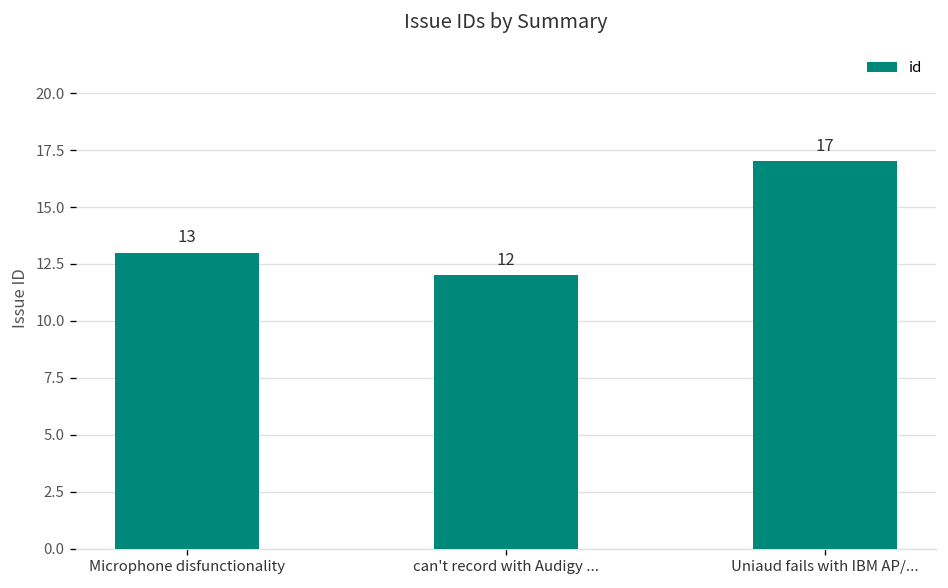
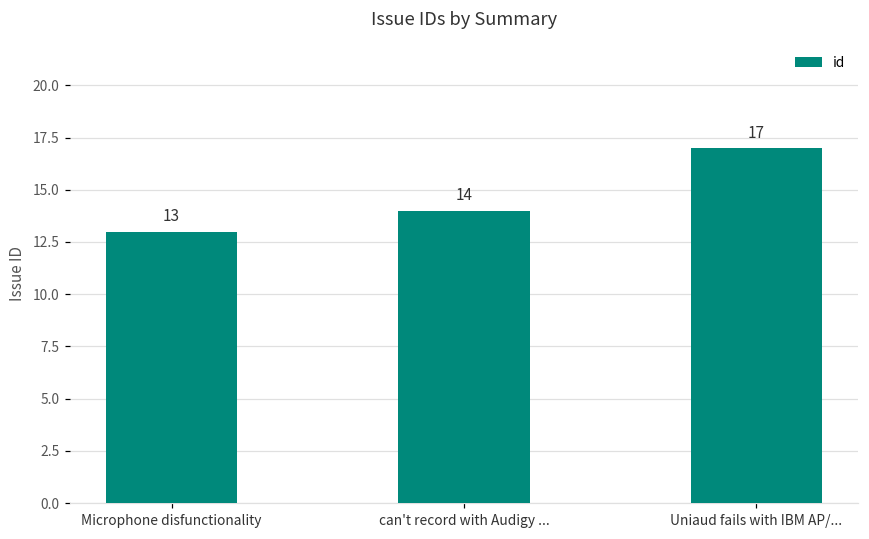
  {
    "Microphone disfunctionality": 13,
-   "can't record with Audigy ...": 12,
+   "can't record with Audigy ...": 14,
    "Uniaud fails with IBM AP/...": 17
  }
